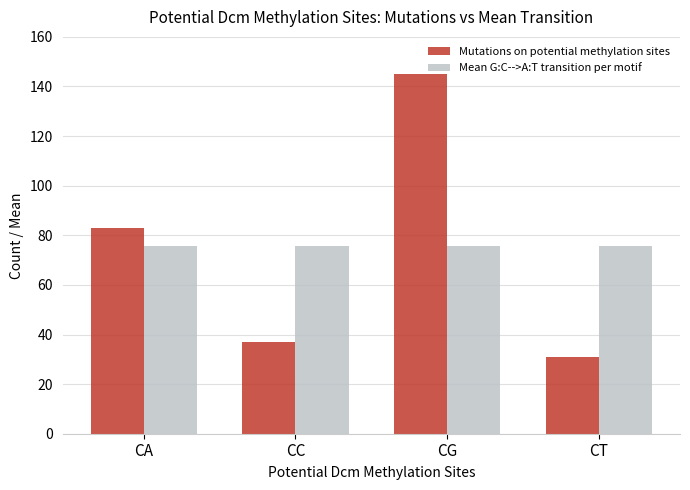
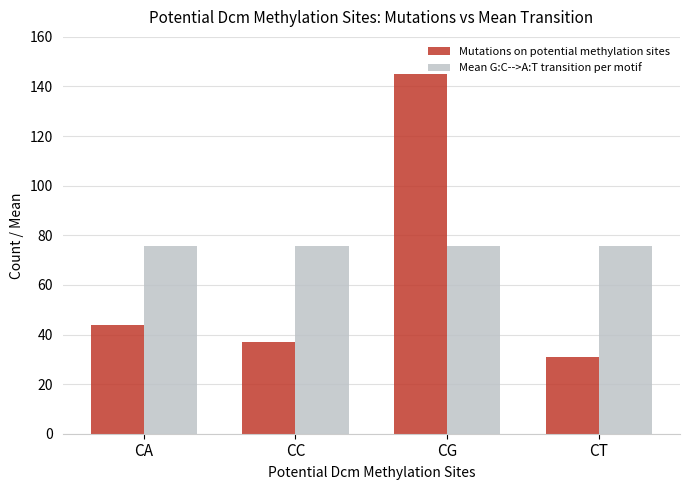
  {
    "Mutations on potential methylation sites": {
-     "CA": 83,
+     "CA": 44,
      "CC": 37,
      "CG": 145,
      "CT": 31
    },
    "Mean G:C-->A:T transition per motif": {
      "CA": 76,
      "CC": 76,
      "CG": 76,
      "CT": 76
    }
  }
